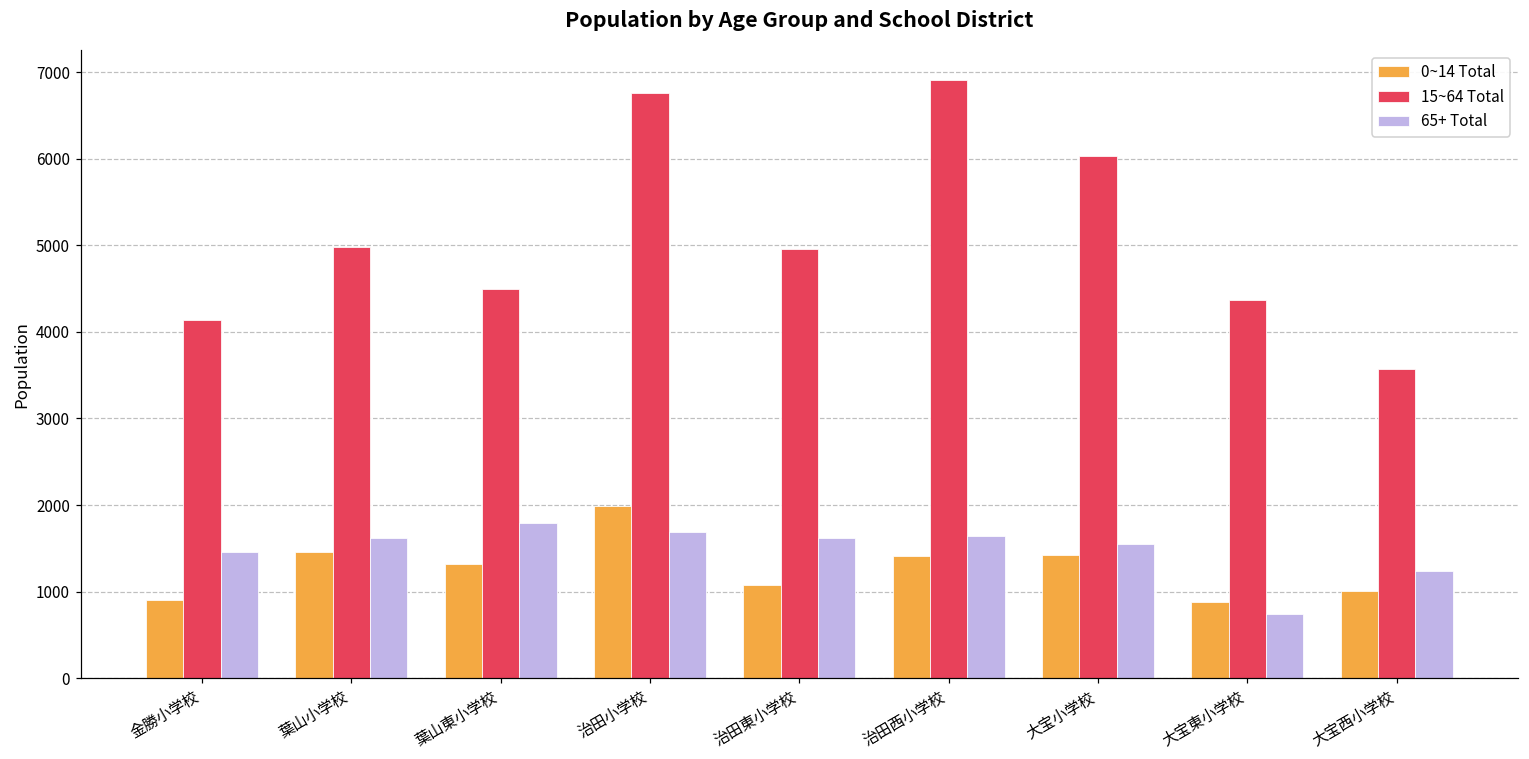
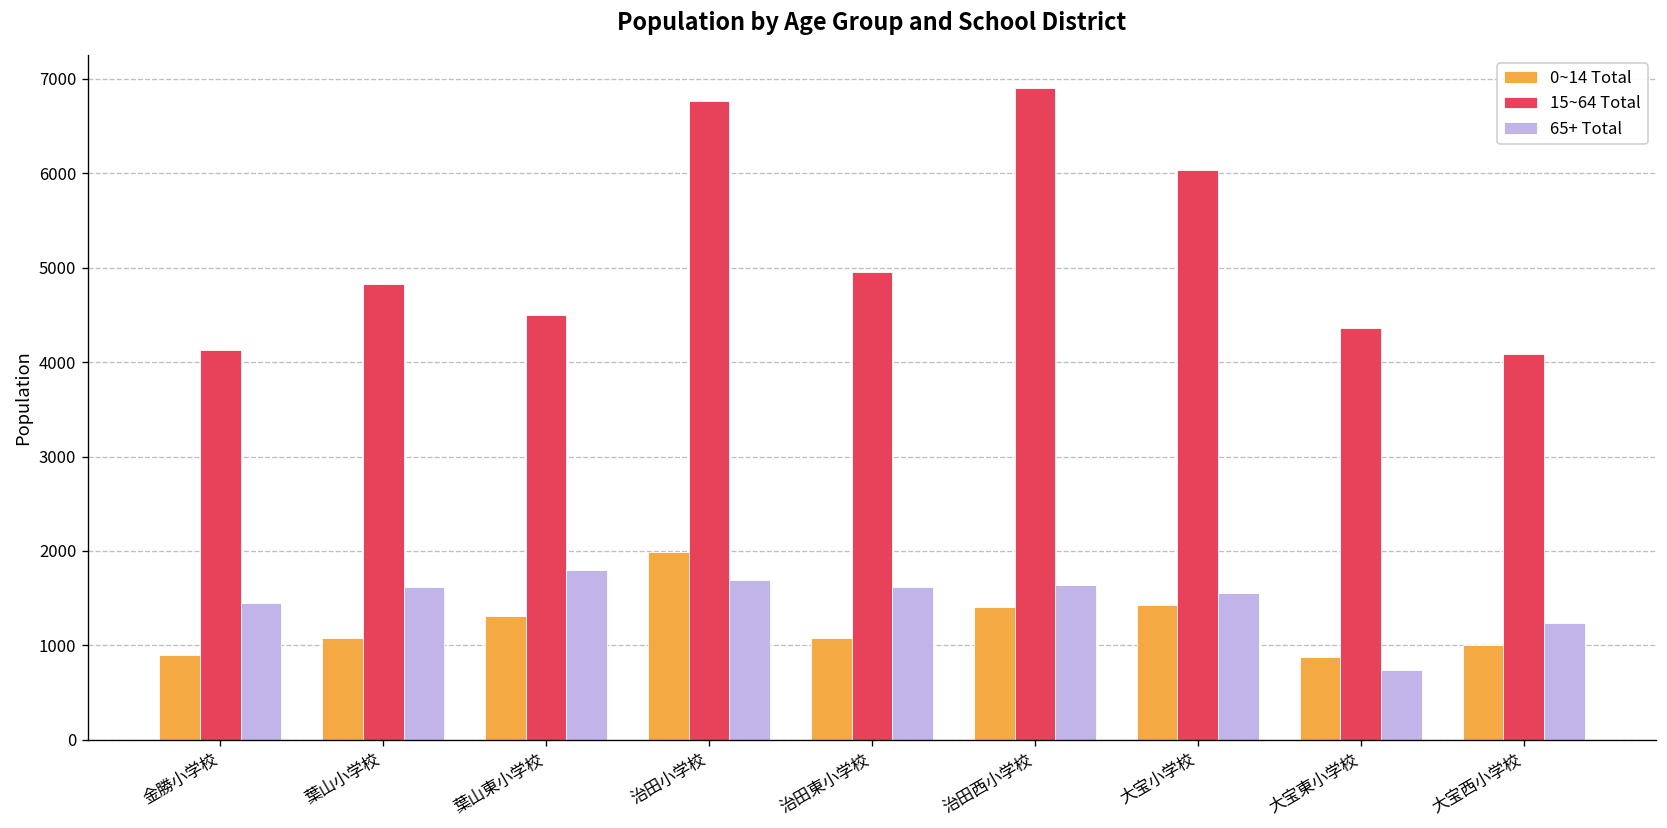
  {
    "0~14 Total": {
      "金勝小学校": 900,
-     "葉山小学校": 1500,
+     "葉山小学校": 1100,
      "葉山東小学校": 1300,
      "治田小学校": 2000,
      "治田東小学校": 1100,
      "治田西小学校": 1400,
      "大宝小学校": 1400,
      "大宝東小学校": 900,
      "大宝西小学校": 1000
    },
    "15~64 Total": {
      "金勝小学校": 4100,
-     "葉山小学校": 5000,
+     "葉山小学校": 4800,
      "葉山東小学校": 4500,
      "治田小学校": 6800,
      "治田東小学校": 5000,
      "治田西小学校": 6900,
      "大宝小学校": 6000,
      "大宝東小学校": 4400,
-     "大宝西小学校": 3600
+     "大宝西小学校": 4100
    },
    "65+ Total": {
      "金勝小学校": 1500,
      "葉山小学校": 1600,
      "葉山東小学校": 1800,
      "治田小学校": 1700,
      "治田東小学校": 1600,
      "治田西小学校": 1600,
      "大宝小学校": 1600,
      "大宝東小学校": 700,
      "大宝西小学校": 1200
    }
  }
